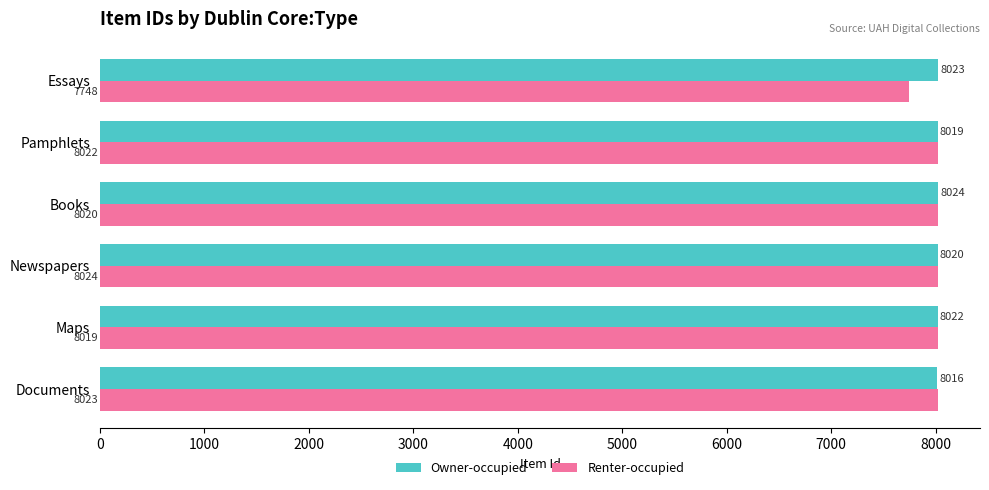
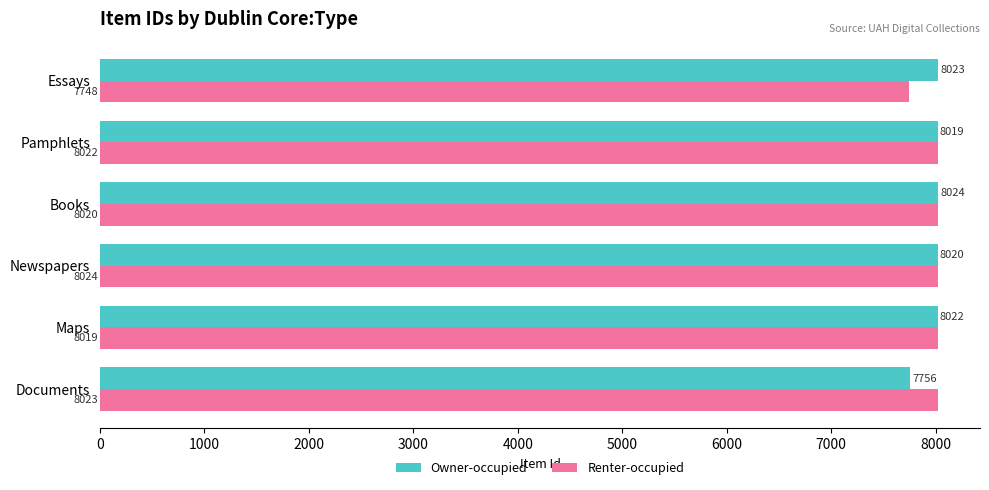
  {
    "Owner-occupied": {
      "Essays": 8023,
      "Pamphlets": 8019,
      "Books": 8024,
      "Newspapers": 8020,
      "Maps": 8022,
-     "Documents": 8016
+     "Documents": 7756
    },
    "Renter-occupied": {
      "Essays": 7750,
      "Pamphlets": 8020,
      "Books": 8020,
      "Newspapers": 8020,
      "Maps": 8020,
      "Documents": 8020
    }
  }
